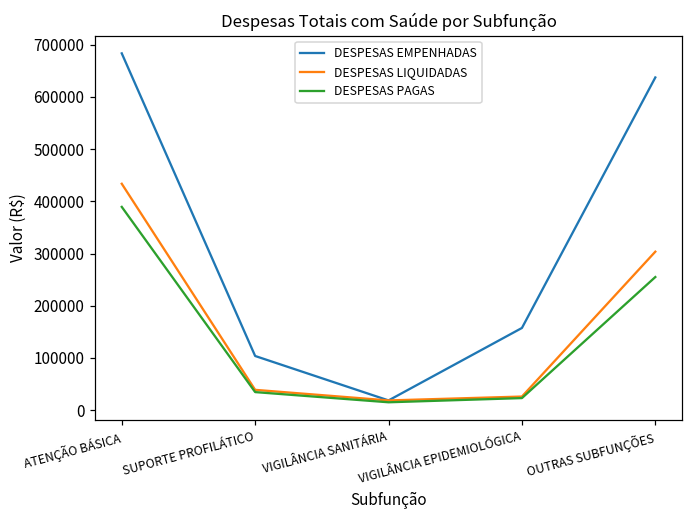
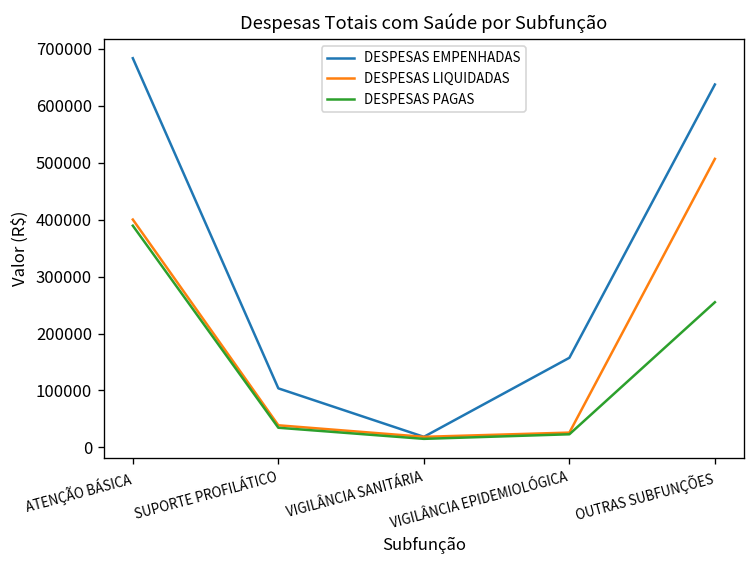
  {
    "DESPESAS EMPENHADAS": {
      "ATENÇÃO BÁSICA": 680000,
      "SUPORTE PROFILÁTICO": 100000,
      "VIGILÂNCIA EPIDEMIOLÓGICA": 160000,
      "OUTRAS SUBFUNÇÕES": 640000
    },
    "DESPESAS LIQUIDADAS": {
-     "ATENÇÃO BÁSICA": 430000,
-     "OUTRAS SUBFUNÇÕES": 300000
+     "ATENÇÃO BÁSICA": 400000,
+     "OUTRAS SUBFUNÇÕES": 510000
    },
    "DESPESAS PAGAS": {
      "ATENÇÃO BÁSICA": 390000,
      "OUTRAS SUBFUNÇÕES": 250000
    }
  }
